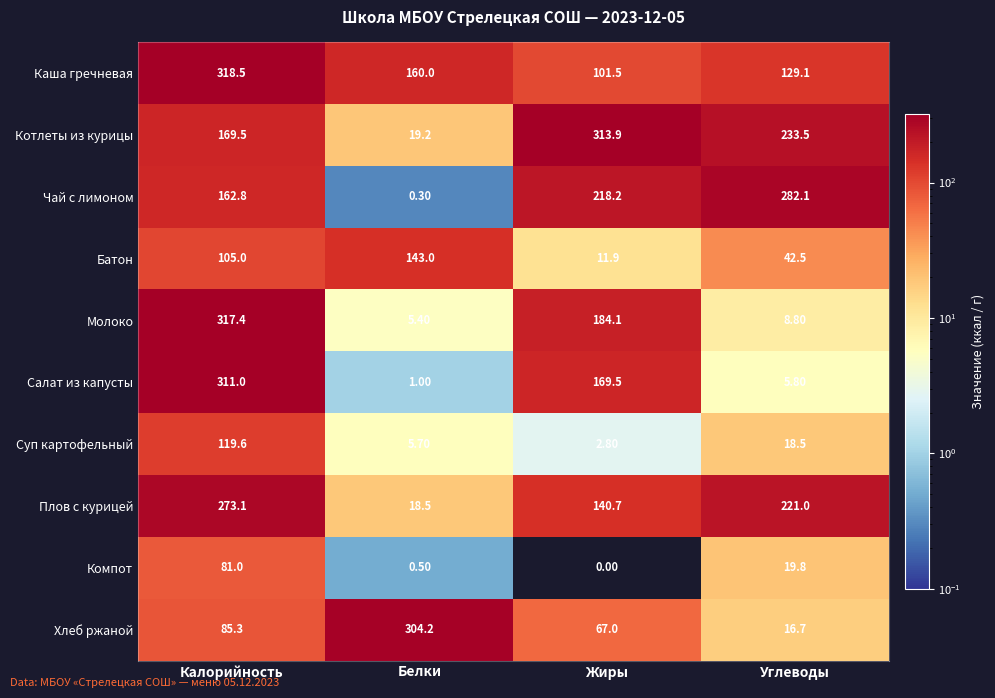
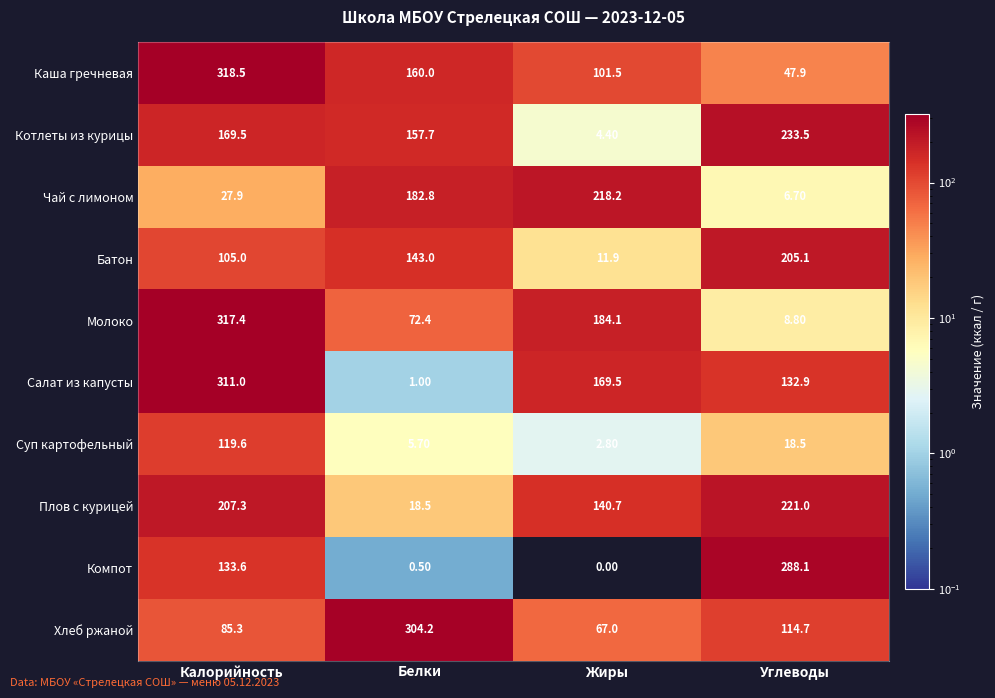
  {
    "Каша гречневая": {
      "Калорийность": 318.5,
      "Белки": 160.0,
      "Жиры": 101.5,
-     "Углеводы": 129.1
+     "Углеводы": 47.9
    },
    "Котлеты из курицы": {
      "Калорийность": 169.5,
-     "Белки": 19.2,
-     "Жиры": 313.9,
+     "Белки": 157.7,
+     "Жиры": 4.40,
      "Углеводы": 233.5
    },
    "Чай с лимоном": {
-     "Калорийность": 162.8,
-     "Белки": 0.30,
+     "Калорийность": 27.9,
+     "Белки": 182.8,
      "Жиры": 218.2,
-     "Углеводы": 282.1
+     "Углеводы": 6.70
    },
    "Батон": {
      "Калорийность": 105.0,
      "Белки": 143.0,
      "Жиры": 11.9,
-     "Углеводы": 42.5
+     "Углеводы": 205.1
    },
    "Молоко": {
      "Калорийность": 317.4,
-     "Белки": 5.40,
+     "Белки": 72.4,
      "Жиры": 184.1,
      "Углеводы": 8.80
    },
    "Салат из капусты": {
      "Калорийность": 311.0,
      "Белки": 1.00,
      "Жиры": 169.5,
-     "Углеводы": 5.80
+     "Углеводы": 132.9
    },
    "Суп картофельный": {
      "Калорийность": 119.6,
      "Белки": 5.70,
      "Углеводы": 18.5
    },
    "Плов с курицей": {
-     "Калорийность": 273.1,
+     "Калорийность": 207.3,
      "Белки": 18.5,
      "Жиры": 140.7,
      "Углеводы": 221.0
    },
    "Компот": {
-     "Калорийность": 81.0,
+     "Калорийность": 133.6,
      "Белки": 0.50,
      "Жиры": 0.00,
-     "Углеводы": 19.8
+     "Углеводы": 288.1
    },
    "Хлеб ржаной": {
      "Калорийность": 85.3,
      "Белки": 304.2,
      "Жиры": 67.0,
-     "Углеводы": 16.7
+     "Углеводы": 114.7
    }
  }
